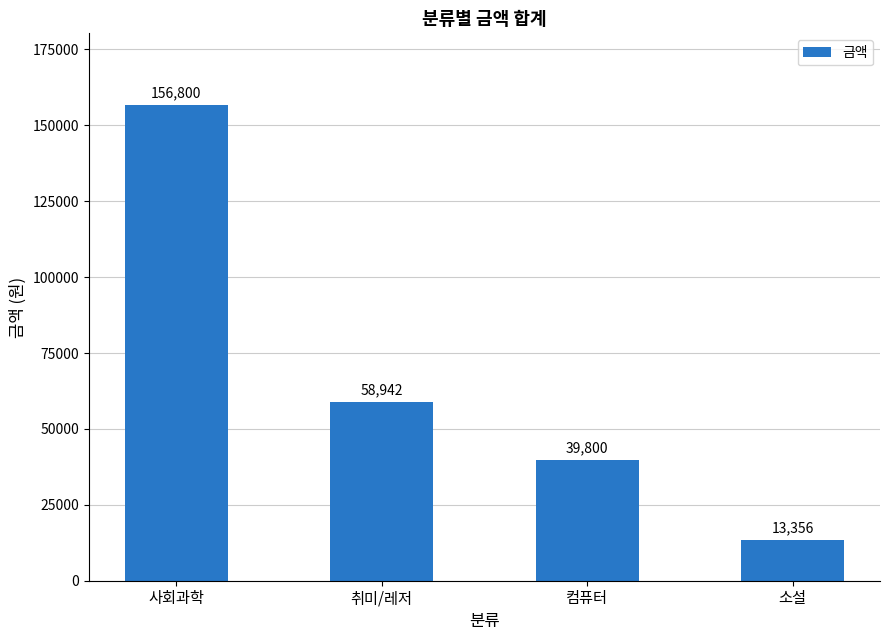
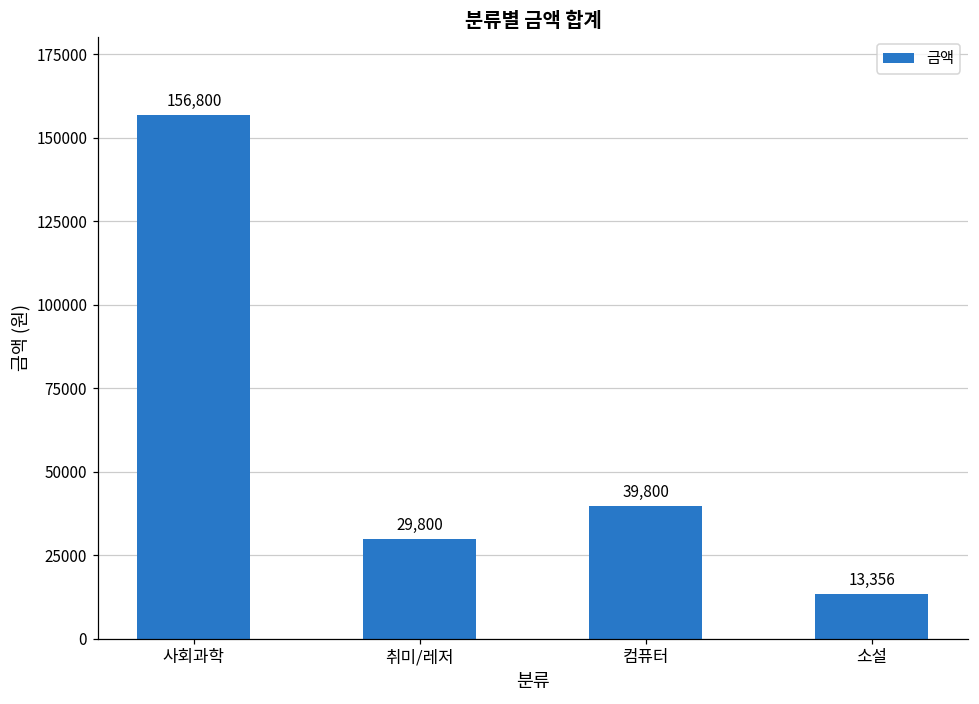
  {
    "사회과학": "156,800",
-   "취미/레저": "58,942",
+   "취미/레저": "29,800",
    "컴퓨터": "39,800",
    "소설": "13,356"
  }
